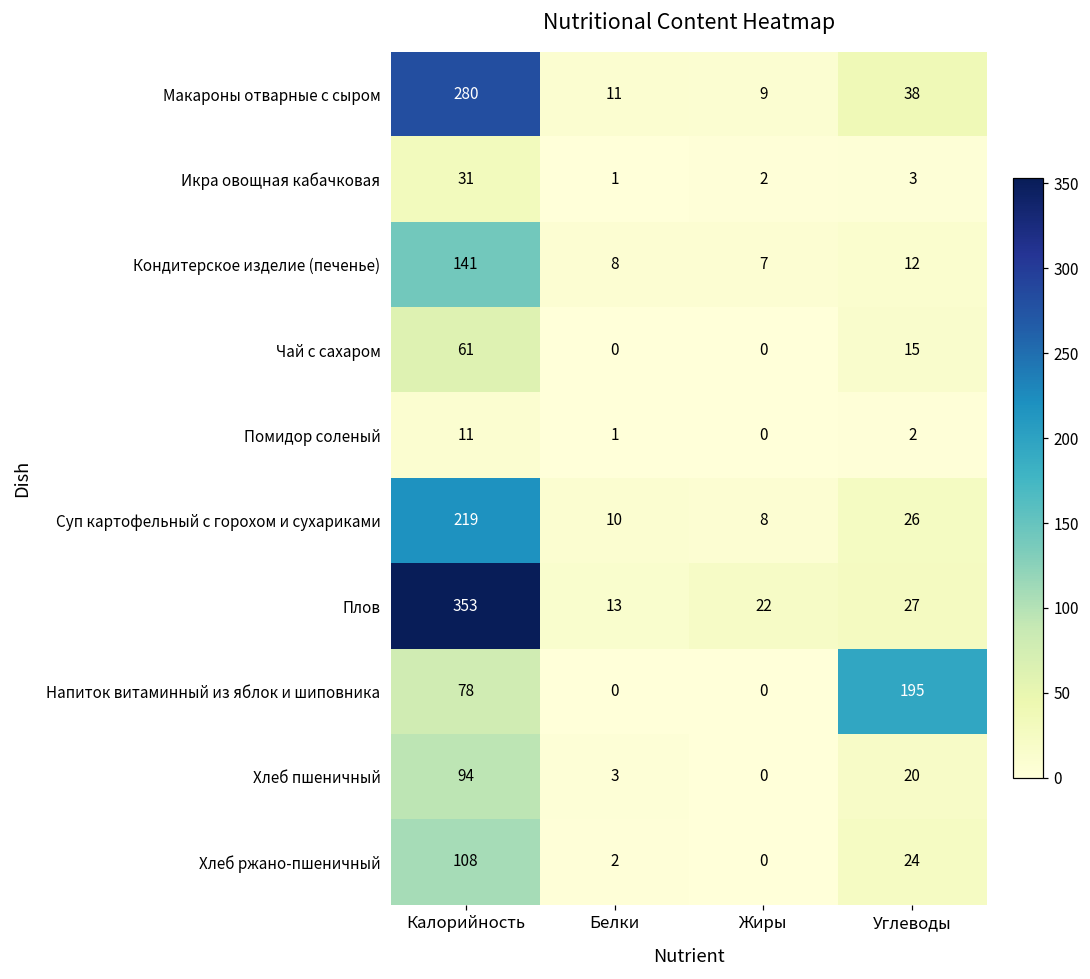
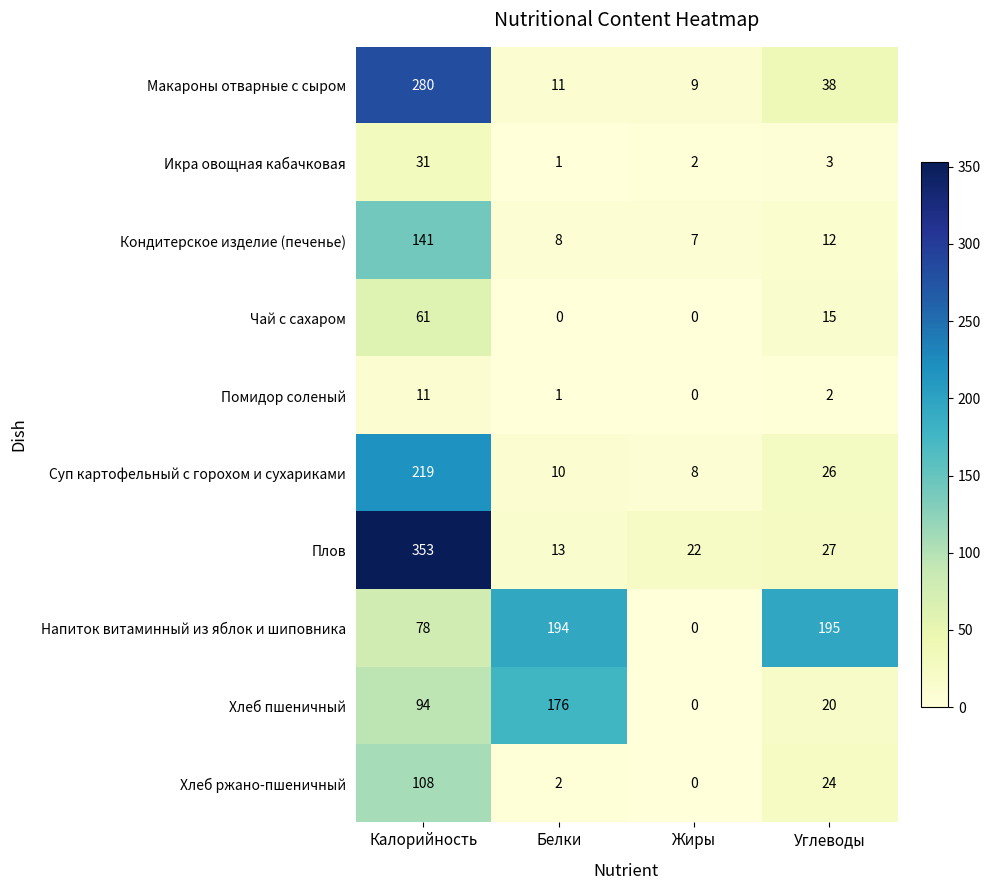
  {
    "Макароны отварные с сыром": {
      "Калорийность": 280,
      "Белки": 11,
      "Жиры": 9,
      "Углеводы": 38
    },
    "Икра овощная кабачковая": {
      "Калорийность": 31,
      "Белки": 1,
      "Жиры": 2,
      "Углеводы": 3
    },
    "Кондитерское изделие (печенье)": {
      "Калорийность": 141,
      "Белки": 8,
      "Жиры": 7,
      "Углеводы": 12
    },
    "Чай с сахаром": {
      "Калорийность": 61,
      "Белки": 0,
      "Жиры": 0,
      "Углеводы": 15
    },
    "Помидор соленый": {
      "Калорийность": 11,
      "Белки": 1,
      "Жиры": 0,
      "Углеводы": 2
    },
    "Суп картофельный с горохом и сухариками": {
      "Калорийность": 219,
      "Белки": 10,
      "Жиры": 8,
      "Углеводы": 26
    },
    "Плов": {
      "Калорийность": 353,
      "Белки": 13,
      "Жиры": 22,
      "Углеводы": 27
    },
    "Напиток витаминный из яблок и шиповника": {
      "Калорийность": 78,
-     "Белки": 0,
+     "Белки": 194,
      "Жиры": 0,
      "Углеводы": 195
    },
    "Хлеб пшеничный": {
      "Калорийность": 94,
-     "Белки": 3,
+     "Белки": 176,
      "Жиры": 0,
      "Углеводы": 20
    },
    "Хлеб ржано-пшеничный": {
      "Калорийность": 108,
      "Белки": 2,
      "Жиры": 0,
      "Углеводы": 24
    }
  }
